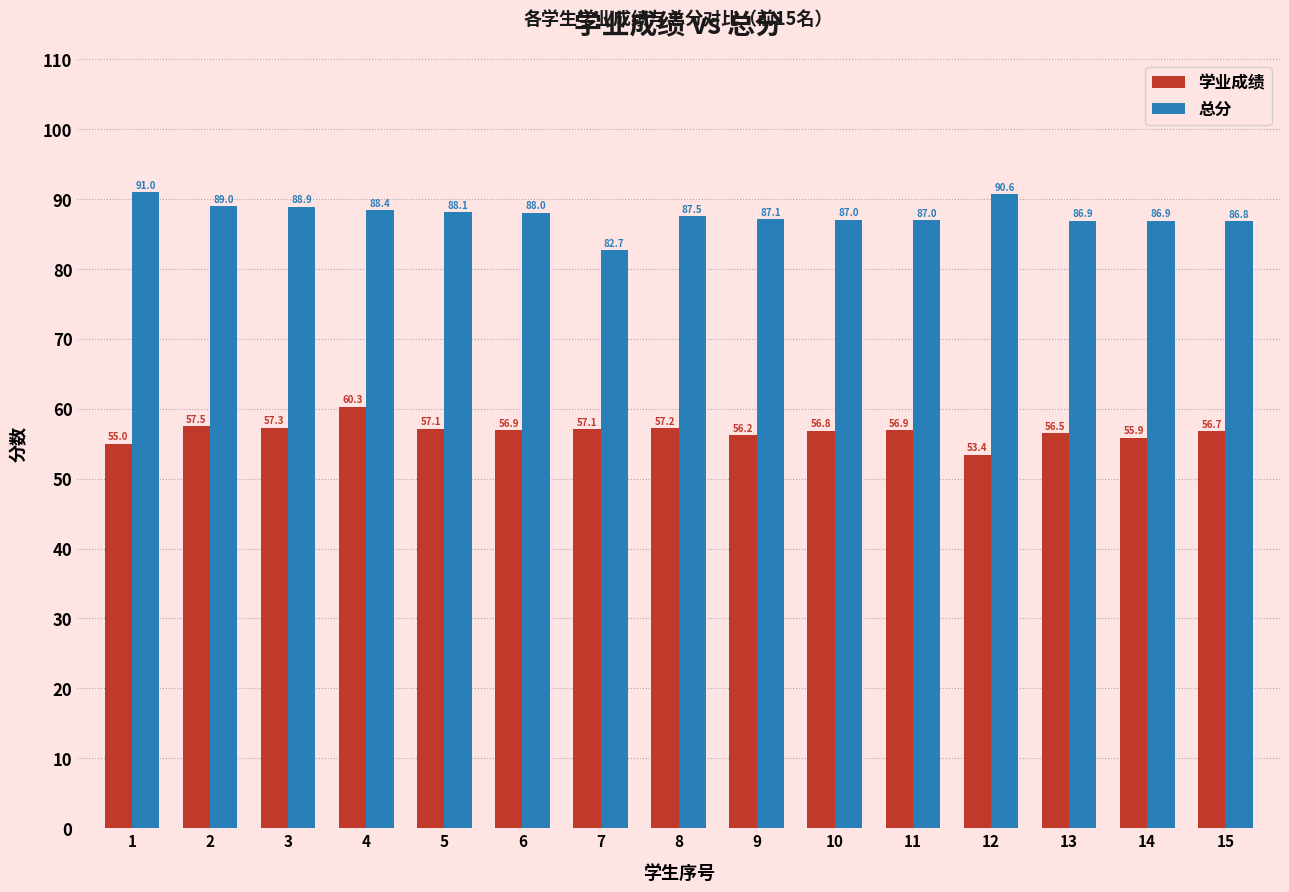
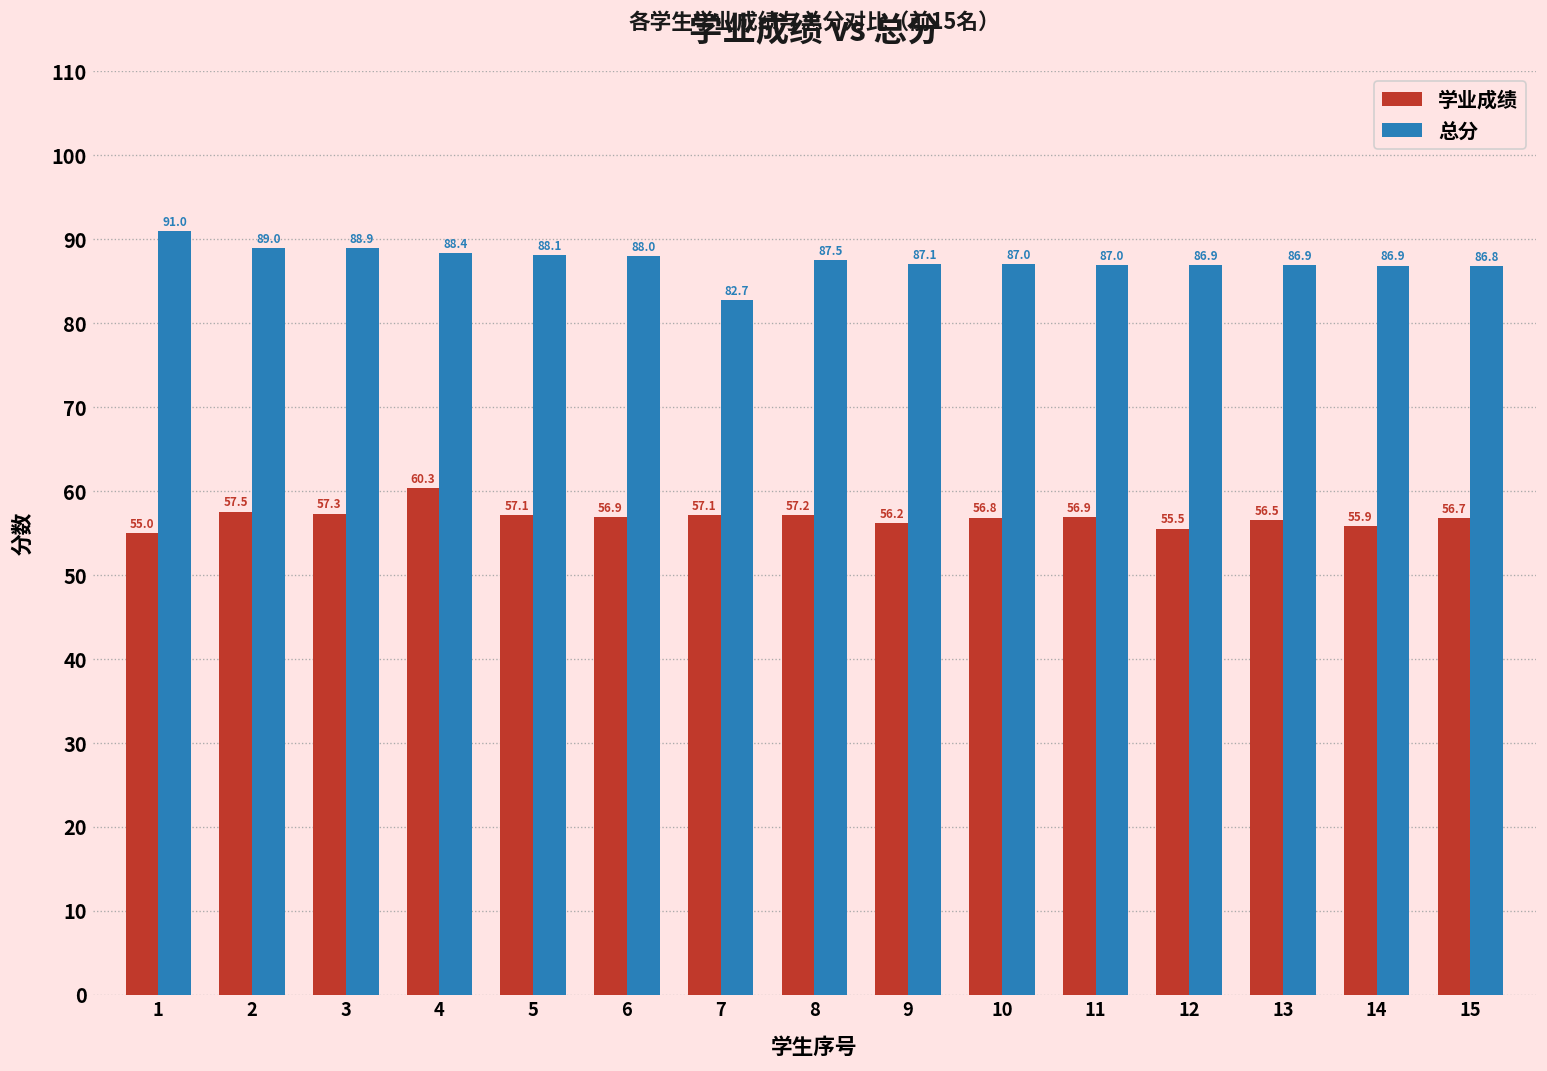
  {
    "学业成绩": {
      "1": 55.0,
      "2": 57.5,
      "3": 57.3,
      "4": 60.3,
      "5": 57.1,
      "6": 56.9,
      "7": 57.1,
      "8": 57.2,
      "9": 56.2,
      "10": 56.8,
      "11": 56.9,
-     "12": 53.4,
+     "12": 55.5,
      "13": 56.5,
      "14": 55.9,
      "15": 56.7
    },
    "总分": {
      "1": 91.0,
      "2": 89.0,
      "3": 88.9,
      "4": 88.4,
      "5": 88.1,
      "6": 88.0,
      "7": 82.7,
      "8": 87.5,
      "9": 87.1,
      "10": 87.0,
      "11": 87.0,
-     "12": 90.6,
+     "12": 86.9,
      "13": 86.9,
      "14": 86.9,
      "15": 86.8
    }
  }
